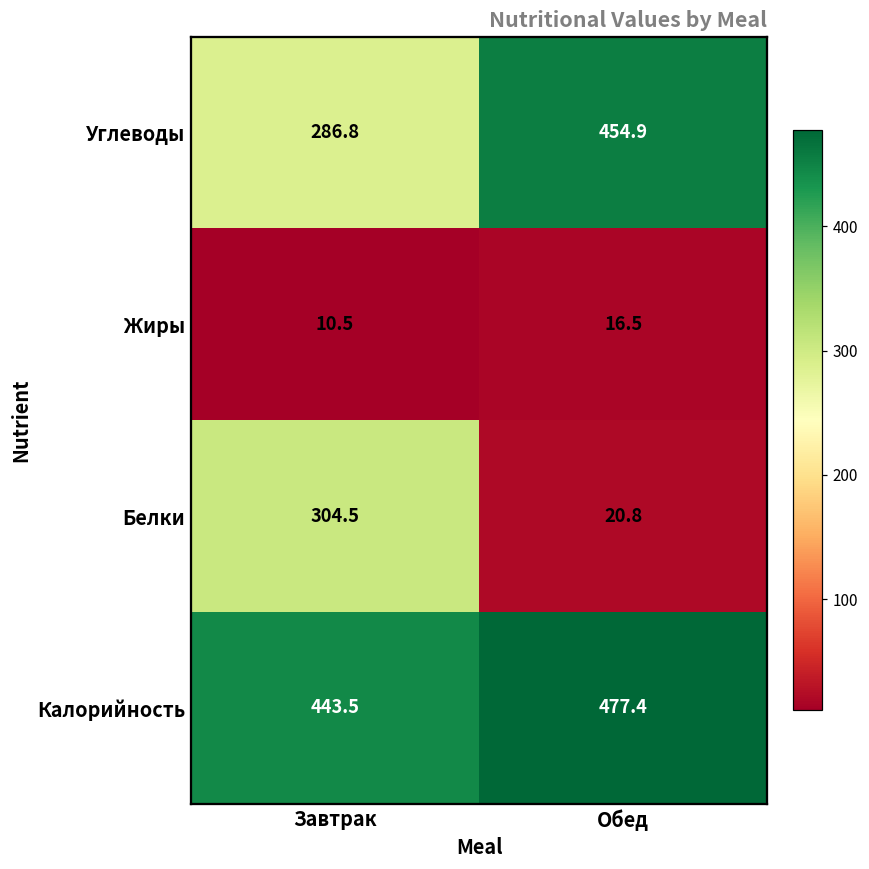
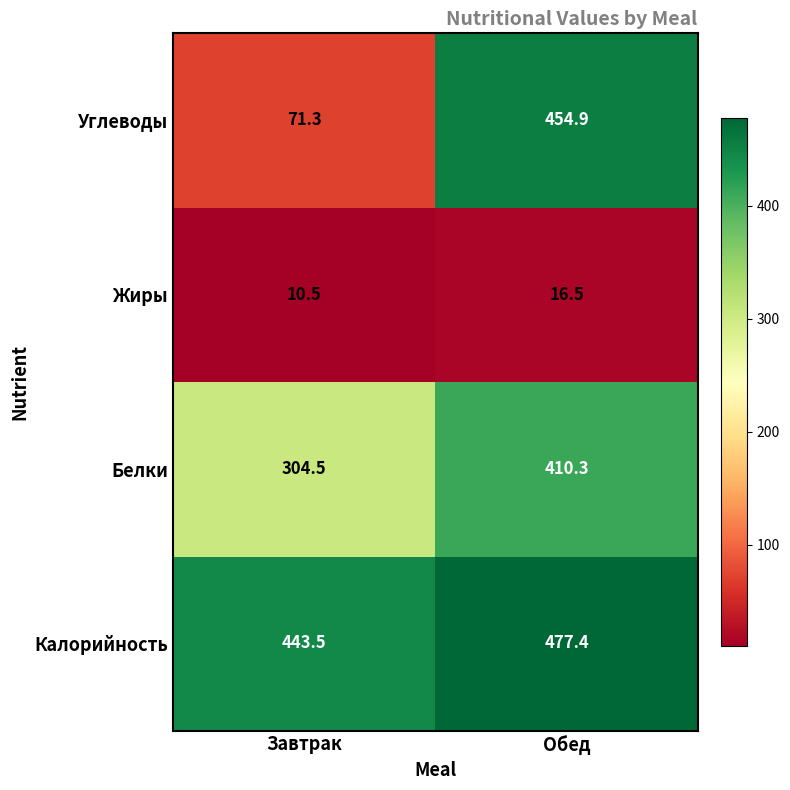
  {
    "Углеводы": {
-     "Завтрак": 286.8,
+     "Завтрак": 71.3,
      "Обед": 454.9
    },
    "Жиры": {
      "Завтрак": 10.5,
      "Обед": 16.5
    },
    "Белки": {
      "Завтрак": 304.5,
-     "Обед": 20.8
+     "Обед": 410.3
    },
    "Калорийность": {
      "Завтрак": 443.5,
      "Обед": 477.4
    }
  }
